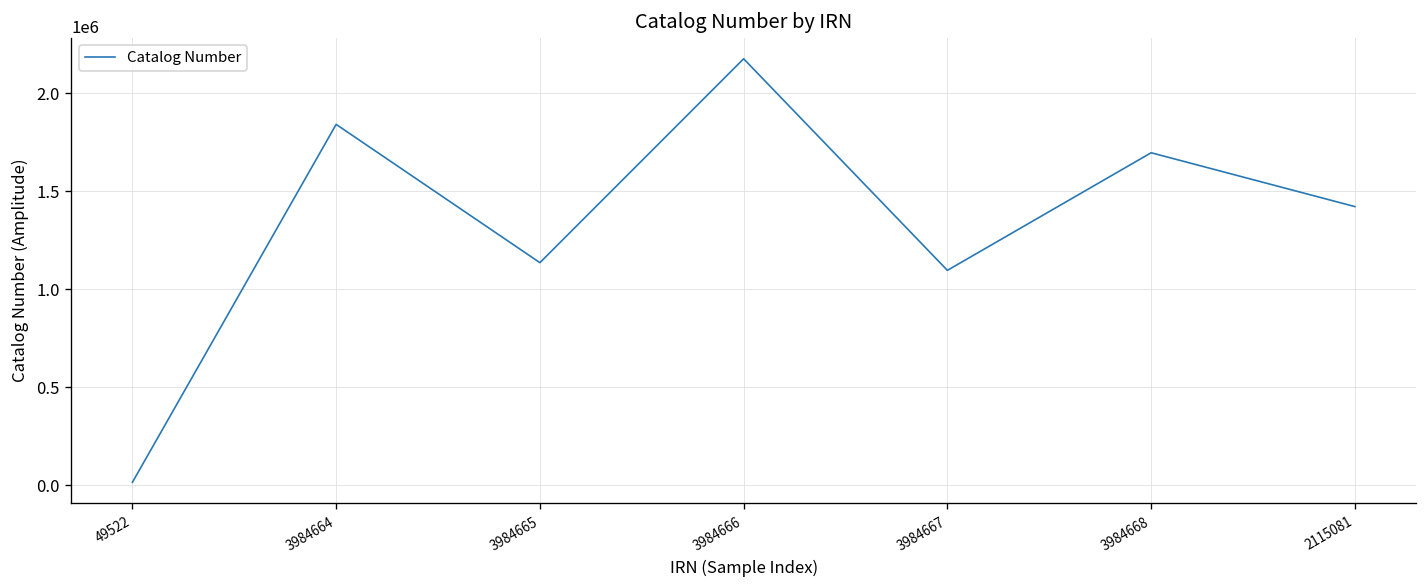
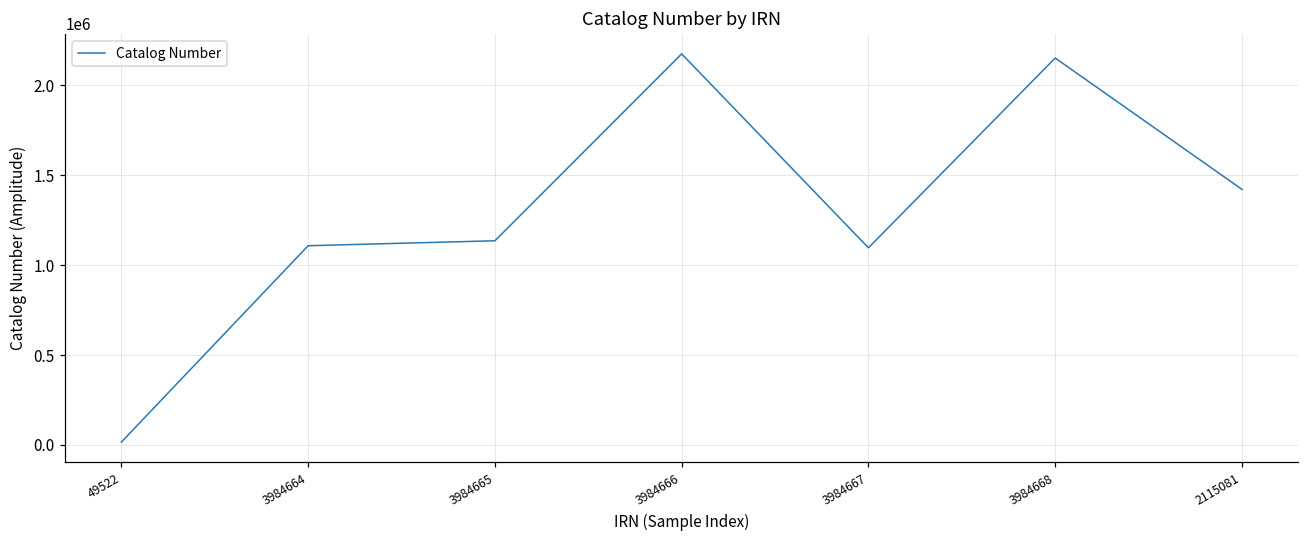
  {
    "49522": 20000,
-   "3984664": 1840000,
+   "3984664": 1110000,
    "3984665": 1140000,
    "3984666": 2180000,
    "3984667": 1100000,
-   "3984668": 1700000,
+   "3984668": 2150000,
    "2115081": 1420000
  }
